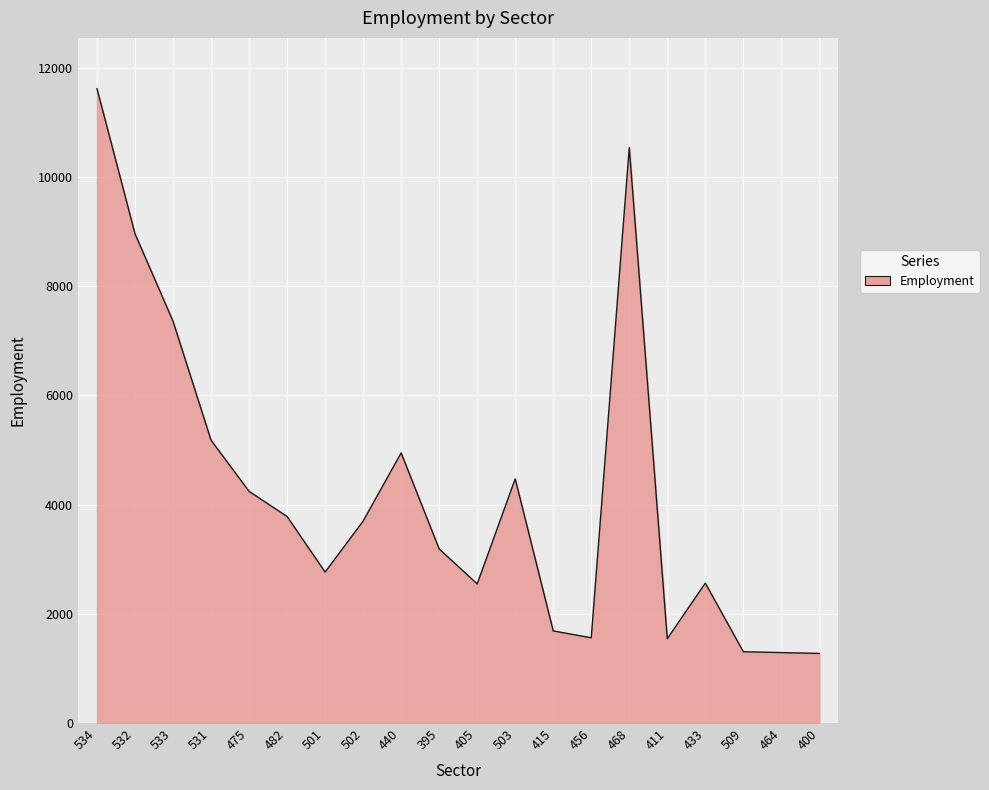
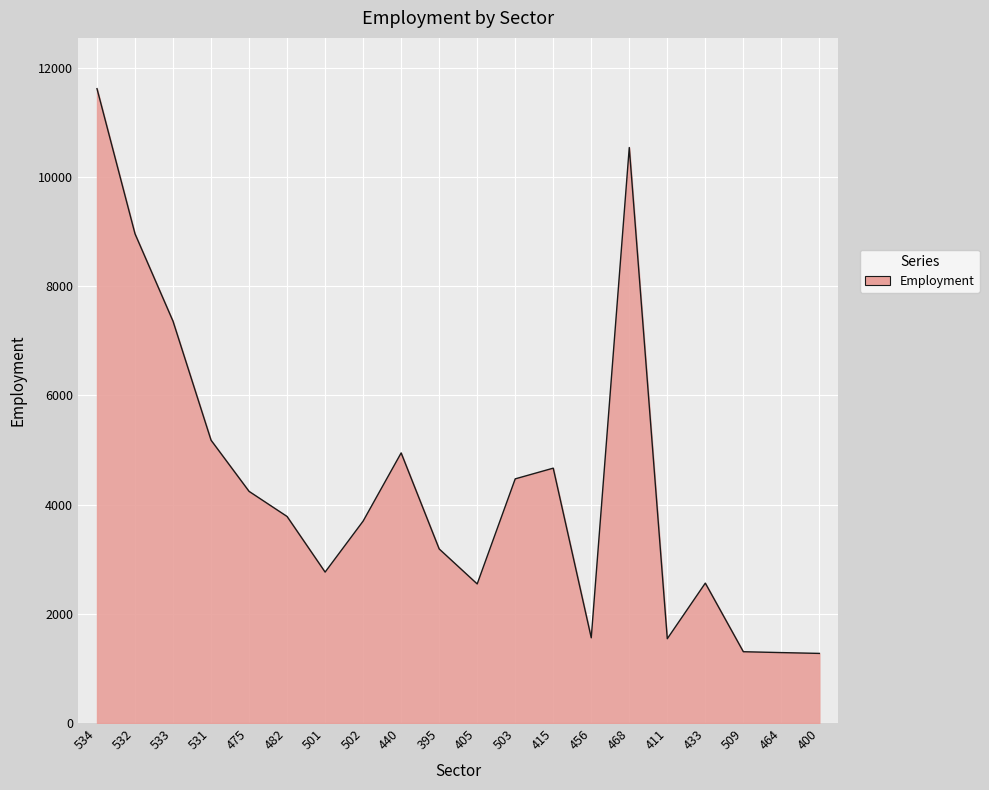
  {
    "534": 11600,
    "532": 9000,
    "533": 7400,
    "531": 5200,
    "475": 4200,
    "482": 3800,
    "501": 2800,
    "502": 3700,
    "440": 4900,
    "395": 3200,
    "405": 2500,
    "503": 4500,
-   "415": 1700,
+   "415": 4700,
    "456": 1600,
    "468": 10500,
    "411": 1500,
    "433": 2600,
    "509": 1300,
    "464": 1300,
    "400": 1300
  }
